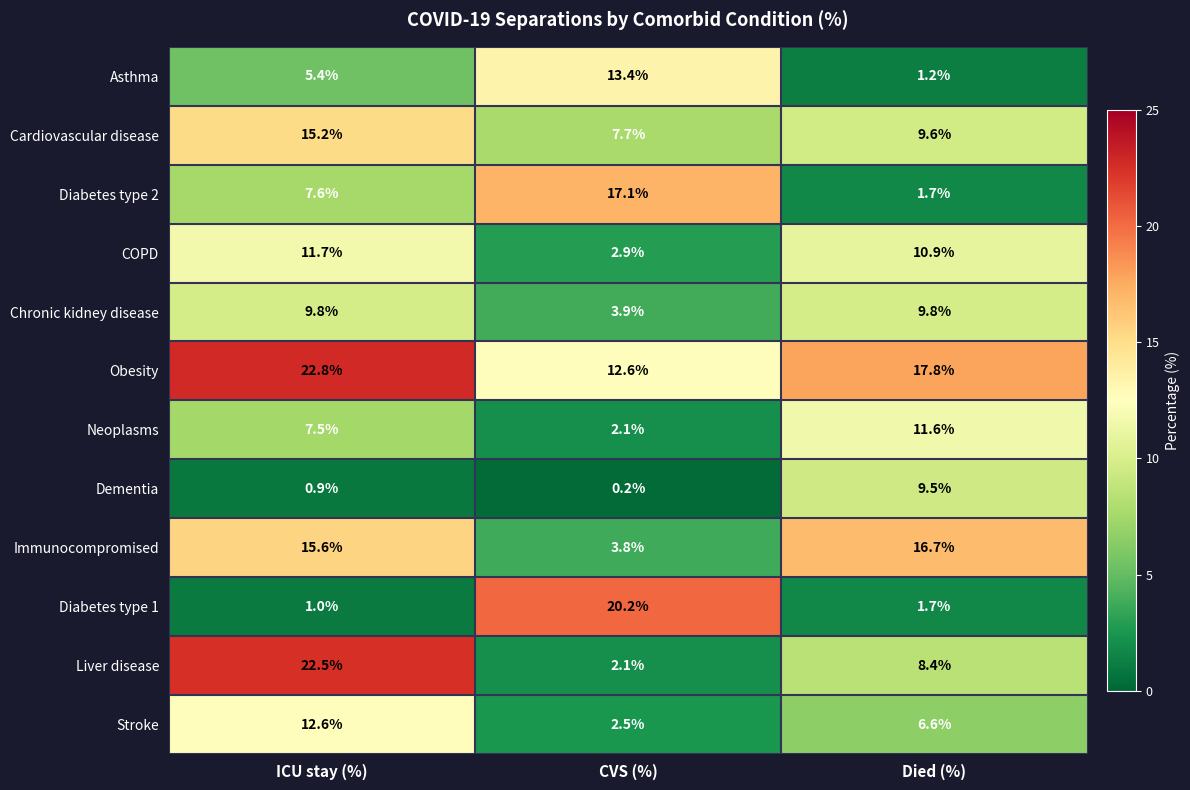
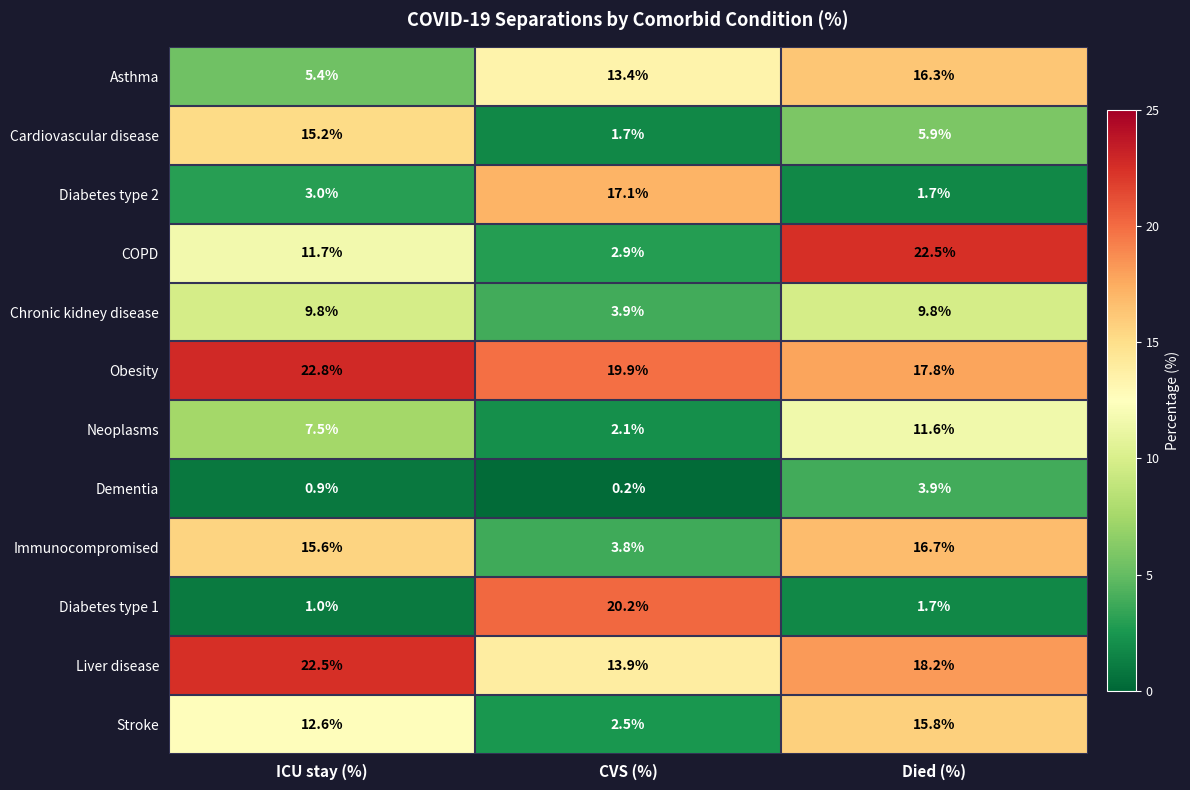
  {
    "Asthma": {
      "ICU stay (%)": "5.4%",
      "CVS (%)": "13.4%",
-     "Died (%)": "1.2%"
+     "Died (%)": "16.3%"
    },
    "Cardiovascular disease": {
      "ICU stay (%)": "15.2%",
-     "CVS (%)": "7.7%",
-     "Died (%)": "9.6%"
+     "CVS (%)": "1.7%",
+     "Died (%)": "5.9%"
    },
    "Diabetes type 2": {
-     "ICU stay (%)": "7.6%",
+     "ICU stay (%)": "3.0%",
      "CVS (%)": "17.1%",
      "Died (%)": "1.7%"
    },
    "COPD": {
      "ICU stay (%)": "11.7%",
      "CVS (%)": "2.9%",
-     "Died (%)": "10.9%"
+     "Died (%)": "22.5%"
    },
    "Chronic kidney disease": {
      "ICU stay (%)": "9.8%",
      "CVS (%)": "3.9%",
      "Died (%)": "9.8%"
    },
    "Obesity": {
      "ICU stay (%)": "22.8%",
-     "CVS (%)": "12.6%",
+     "CVS (%)": "19.9%",
      "Died (%)": "17.8%"
    },
    "Neoplasms": {
      "ICU stay (%)": "7.5%",
      "CVS (%)": "2.1%",
      "Died (%)": "11.6%"
    },
    "Dementia": {
      "ICU stay (%)": "0.9%",
      "CVS (%)": "0.2%",
-     "Died (%)": "9.5%"
+     "Died (%)": "3.9%"
    },
    "Immunocompromised": {
      "ICU stay (%)": "15.6%",
      "CVS (%)": "3.8%",
      "Died (%)": "16.7%"
    },
    "Diabetes type 1": {
      "ICU stay (%)": "1.0%",
      "CVS (%)": "20.2%",
      "Died (%)": "1.7%"
    },
    "Liver disease": {
      "ICU stay (%)": "22.5%",
-     "CVS (%)": "2.1%",
-     "Died (%)": "8.4%"
+     "CVS (%)": "13.9%",
+     "Died (%)": "18.2%"
    },
    "Stroke": {
      "ICU stay (%)": "12.6%",
      "CVS (%)": "2.5%",
-     "Died (%)": "6.6%"
+     "Died (%)": "15.8%"
    }
  }
